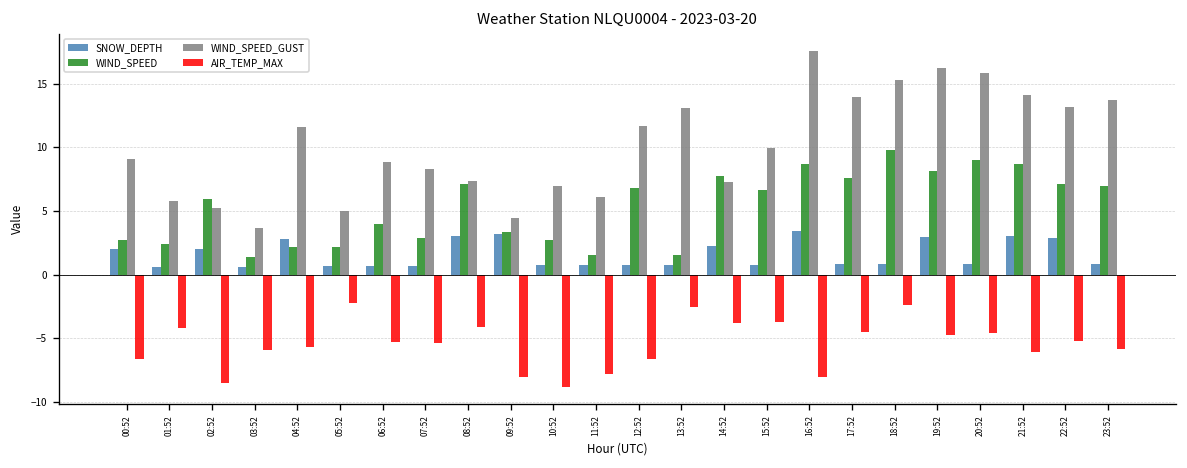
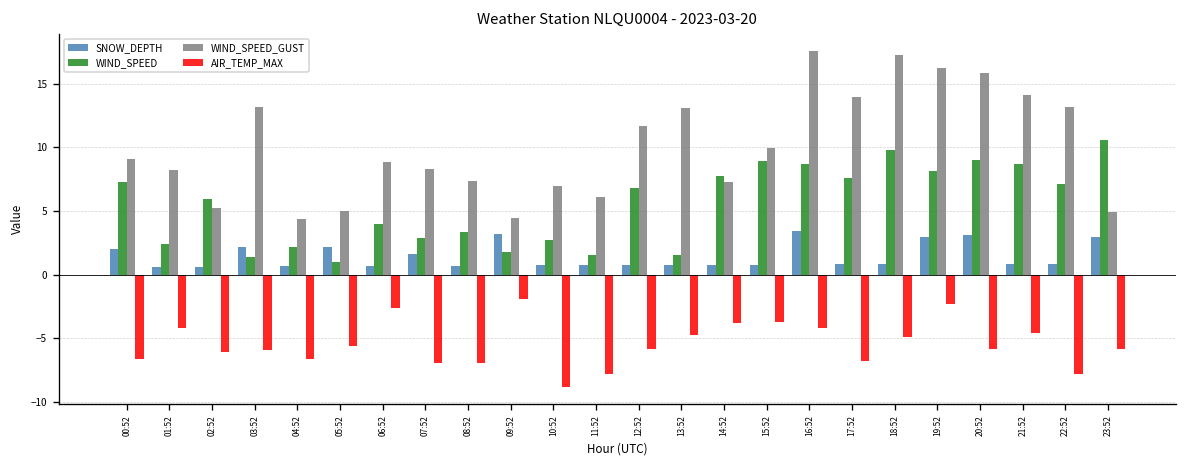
  {
    "SNOW_DEPTH": {
      "00:52": 2.0,
      "01:52": 0.6,
-     "02:52": 2.0,
-     "03:52": 0.6,
-     "04:52": 2.8,
-     "05:52": 0.7,
+     "02:52": 0.6,
+     "03:52": 2.1,
+     "04:52": 0.7,
+     "05:52": 2.2,
      "06:52": 0.7,
-     "07:52": 0.7,
-     "08:52": 3.0,
+     "07:52": 1.6,
+     "08:52": 0.7,
      "09:52": 3.2,
      "10:52": 0.7,
      "11:52": 0.7,
      "12:52": 0.8,
      "13:52": 0.8,
-     "14:52": 2.2,
+     "14:52": 0.8,
      "15:52": 0.8,
      "16:52": 3.5,
      "17:52": 0.8,
      "18:52": 0.8,
      "19:52": 2.9,
-     "20:52": 0.8,
-     "21:52": 3.0,
-     "22:52": 2.9,
-     "23:52": 0.8
+     "20:52": 3.1,
+     "21:52": 0.8,
+     "22:52": 0.8,
+     "23:52": 3.0
    },
    "WIND_SPEED": {
-     "00:52": 2.8,
+     "00:52": 7.3,
      "01:52": 2.4,
      "02:52": 5.9,
      "03:52": 1.4,
      "04:52": 2.1,
-     "05:52": 2.2,
+     "05:52": 1.0,
      "06:52": 3.9,
      "07:52": 2.9,
-     "08:52": 7.2,
-     "09:52": 3.4,
+     "08:52": 3.3,
+     "09:52": 1.8,
      "10:52": 2.7,
      "11:52": 1.6,
      "12:52": 6.8,
      "13:52": 1.6,
      "14:52": 7.7,
-     "15:52": 6.6,
+     "15:52": 8.9,
      "16:52": 8.7,
      "17:52": 7.6,
      "18:52": 9.8,
      "19:52": 8.1,
      "20:52": 9.0,
      "21:52": 8.7,
      "22:52": 7.1,
-     "23:52": 7.0
+     "23:52": 10.6
    },
    "WIND_SPEED_GUST": {
      "00:52": 9.0,
-     "01:52": 5.8,
+     "01:52": 8.2,
      "02:52": 5.3,
-     "03:52": 3.7,
-     "04:52": 11.6,
+     "03:52": 13.2,
+     "04:52": 4.4,
      "05:52": 5.0,
      "06:52": 8.9,
      "07:52": 8.3,
      "08:52": 7.4,
      "09:52": 4.5,
      "10:52": 6.9,
      "11:52": 6.1,
      "12:52": 11.7,
      "13:52": 13.1,
      "14:52": 7.3,
      "15:52": 9.9,
      "16:52": 17.6,
      "17:52": 13.9,
-     "18:52": 15.3,
+     "18:52": 17.3,
      "19:52": 16.2,
      "20:52": 15.8,
      "21:52": 14.1,
      "22:52": 13.2,
-     "23:52": 13.7
+     "23:52": 4.9
    },
    "AIR_TEMP_MAX": {
      "00:52": -6.6,
      "01:52": -4.2,
-     "02:52": -8.5,
+     "02:52": -6.1,
      "03:52": -5.9,
-     "04:52": -5.7,
-     "05:52": -2.2,
-     "06:52": -5.3,
-     "07:52": -5.4,
-     "08:52": -4.1,
-     "09:52": -8.0,
+     "04:52": -6.6,
+     "05:52": -5.6,
+     "06:52": -2.6,
+     "07:52": -6.9,
+     "08:52": -6.9,
+     "09:52": -1.9,
      "10:52": -8.8,
      "11:52": -7.8,
-     "12:52": -6.6,
-     "13:52": -2.5,
+     "12:52": -5.8,
+     "13:52": -4.7,
      "14:52": -3.8,
      "15:52": -3.7,
-     "16:52": -8.0,
-     "17:52": -4.5,
-     "18:52": -2.4,
-     "19:52": -4.7,
-     "20:52": -4.6,
-     "21:52": -6.1,
-     "22:52": -5.2,
+     "16:52": -4.2,
+     "17:52": -6.8,
+     "18:52": -4.9,
+     "19:52": -2.3,
+     "20:52": -5.8,
+     "21:52": -4.6,
+     "22:52": -7.8,
      "23:52": -5.8
    }
  }
